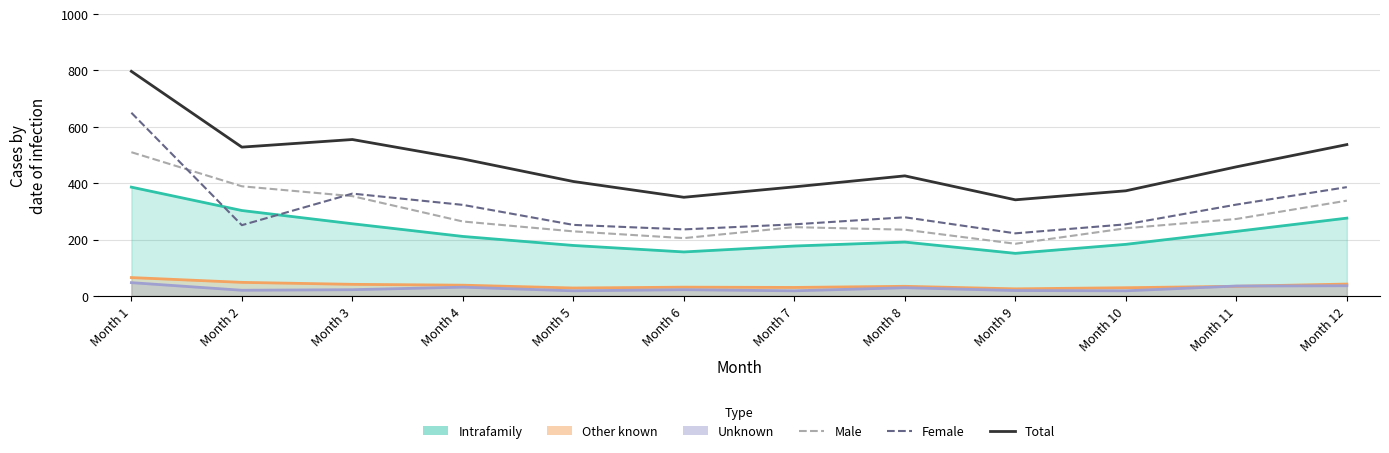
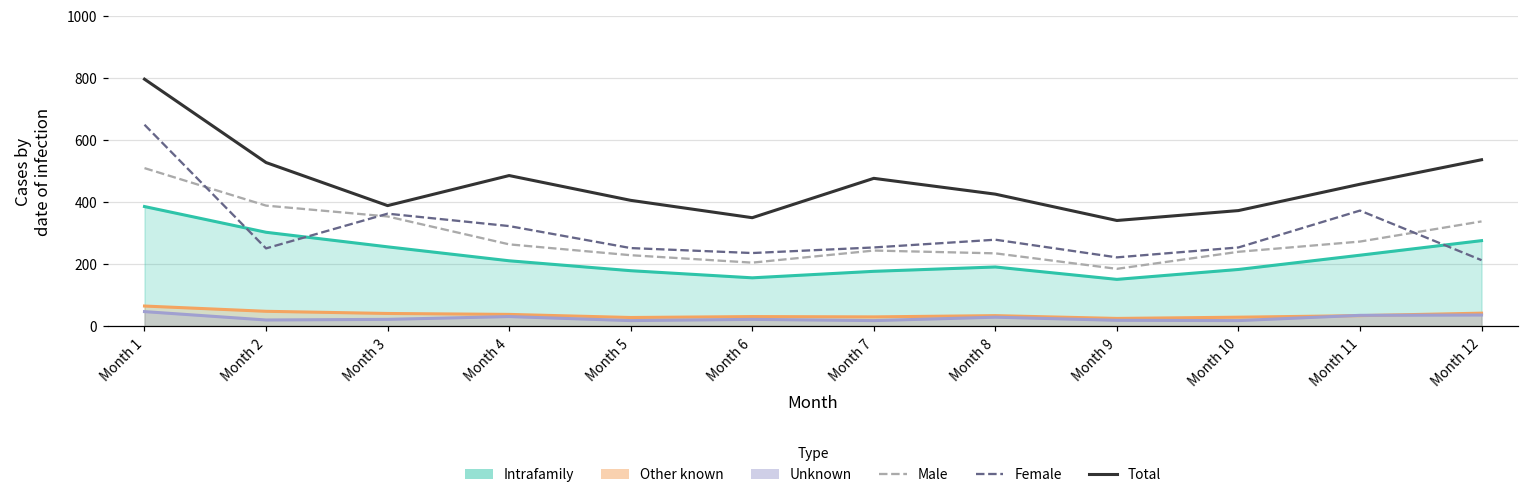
  {
    "Female": {
      "Month 1": 650,
      "Month 2": 250,
      "Month 4": 320,
      "Month 5": 250,
      "Month 6": 240,
      "Month 7": 250,
      "Month 8": 280,
      "Month 9": 220,
      "Month 10": 250,
-     "Month 11": 320,
-     "Month 12": 390
+     "Month 11": 370,
+     "Month 12": 210
    },
    "Total": {
      "Month 1": 800,
      "Month 2": 530,
-     "Month 3": 560,
+     "Month 3": 390,
      "Month 4": 490,
      "Month 5": 410,
      "Month 6": 350,
-     "Month 7": 390,
+     "Month 7": 480,
      "Month 8": 430,
      "Month 9": 340,
      "Month 10": 370,
      "Month 11": 460,
      "Month 12": 540
    }
  }
